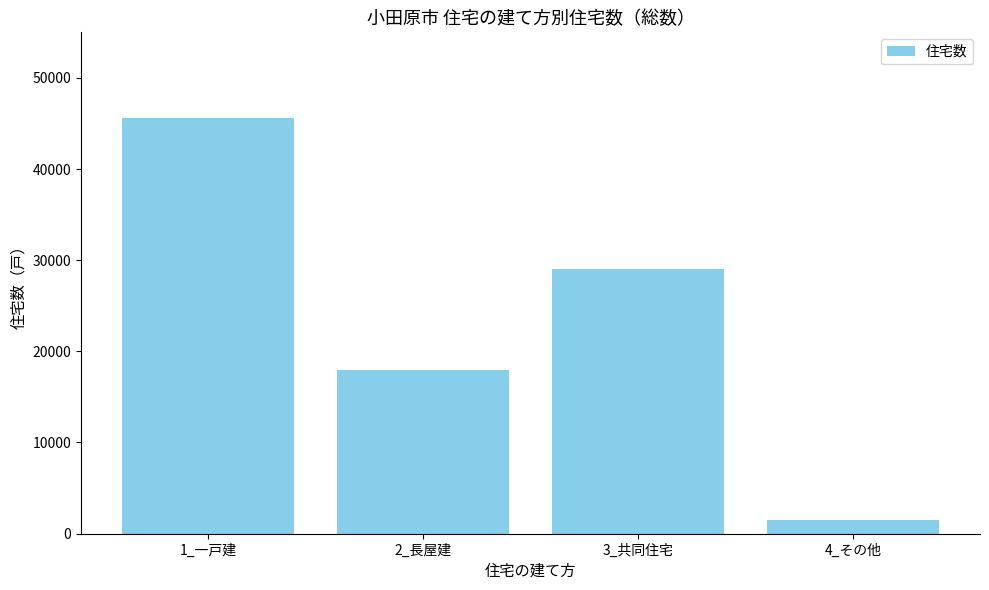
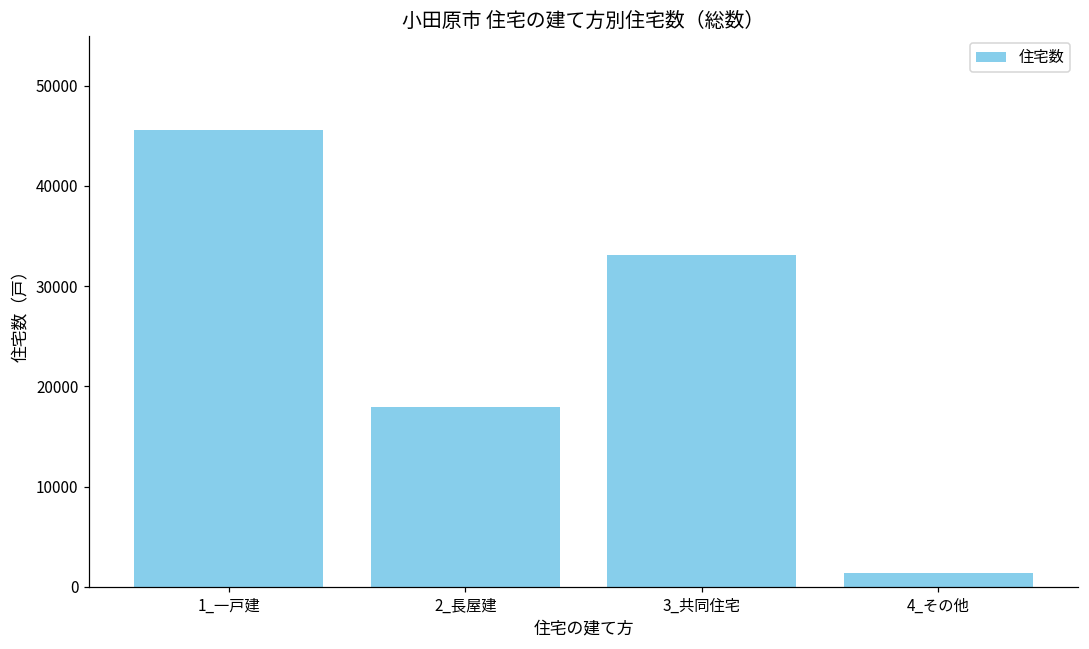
  {
    "1_一戸建": 46000,
    "2_長屋建": 18000,
-   "3_共同住宅": 29000,
+   "3_共同住宅": 33000,
    "4_その他": 1000
  }
